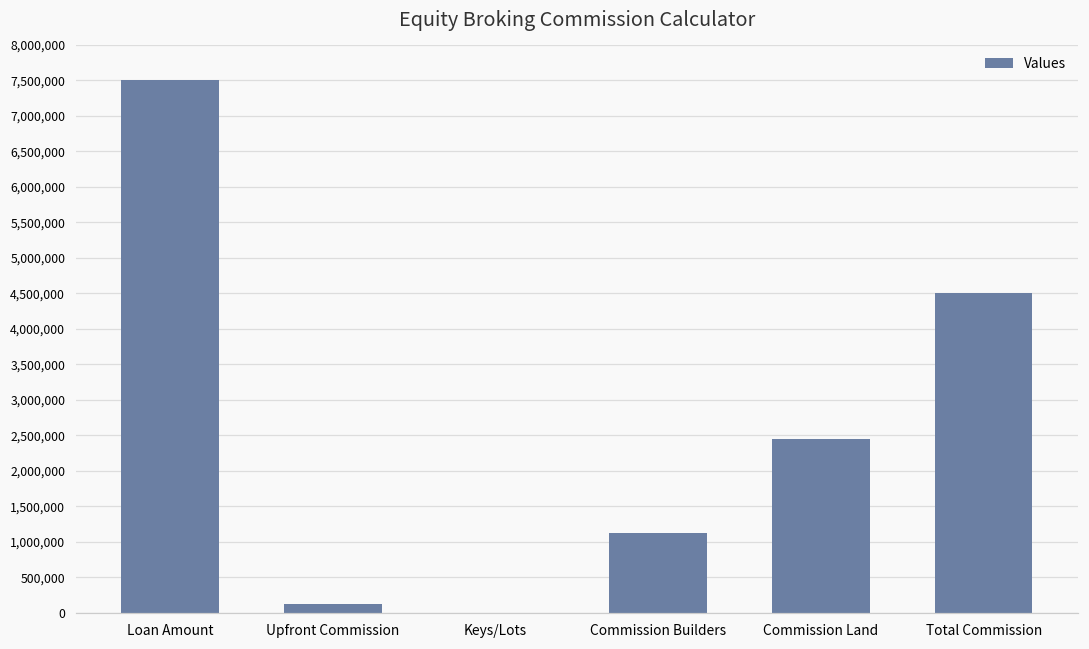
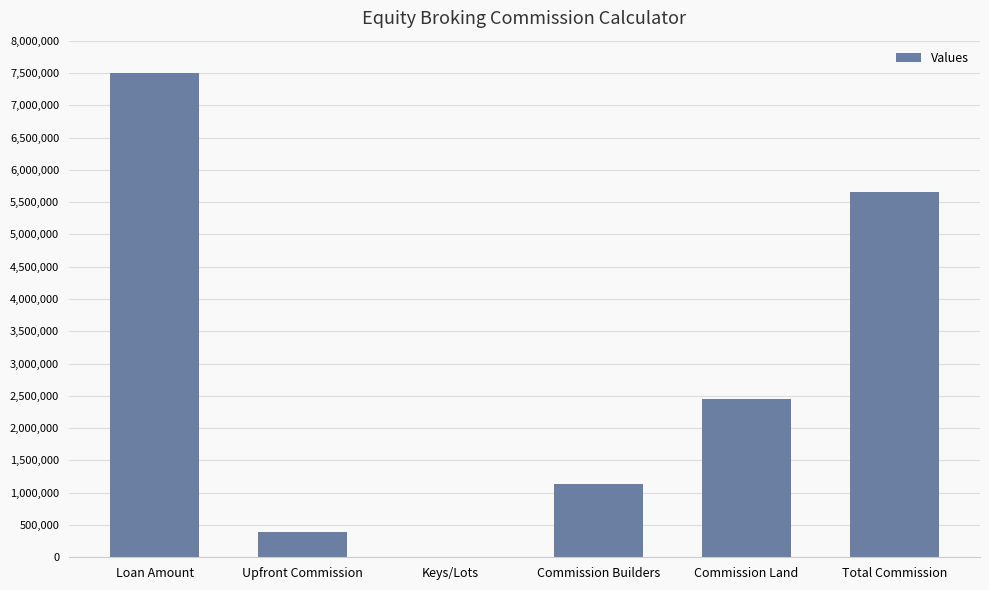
  {
    "Loan Amount": "7,500,000",
-   "Upfront Commission": "100,000",
+   "Upfront Commission": "400,000",
    "Commission Builders": "1,100,000",
    "Commission Land": "2,500,000",
-   "Total Commission": "4,500,000"
+   "Total Commission": "5,700,000"
  }
